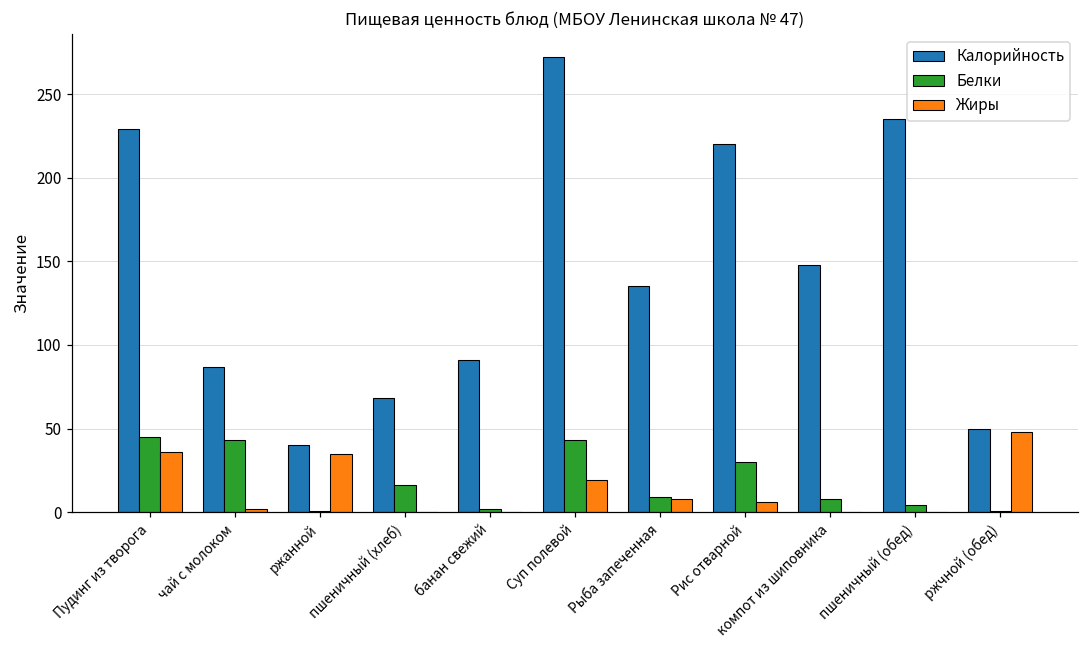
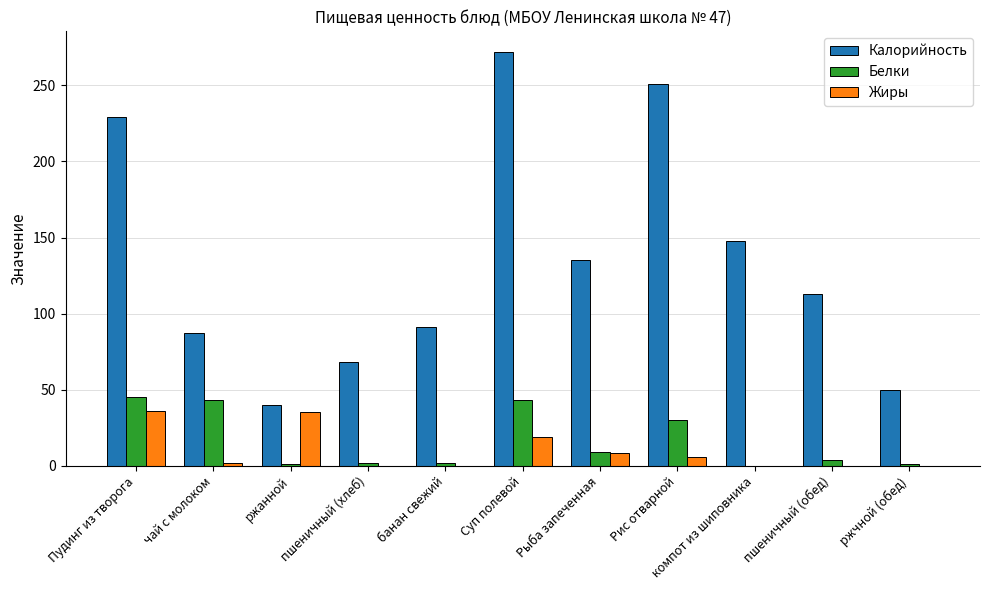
  {
    "Калорийность": {
      "Пудинг из творога": 229,
      "чай с молоком": 87,
      "ржанной": 40,
      "пшеничный (хлеб)": 68,
      "банан свежий": 91,
      "Суп полевой": 272,
      "Рыба запеченная": 135,
-     "Рис отварной": 220,
+     "Рис отварной": 251,
      "компот из шиповника": 148,
-     "пшеничный (обед)": 235,
+     "пшеничный (обед)": 113,
      "ржчной (обед)": 50
    },
    "Белки": {
      "Пудинг из творога": 45,
      "чай с молоком": 43,
-     "пшеничный (хлеб)": 16,
+     "пшеничный (хлеб)": 2,
      "банан свежий": 2,
      "Суп полевой": 43,
      "Рыба запеченная": 9,
      "Рис отварной": 30,
-     "компот из шиповника": 8,
+     "компот из шиповника": 0,
      "пшеничный (обед)": 4
    },
    "Жиры": {
      "Пудинг из творога": 36,
      "чай с молоком": 2,
      "ржанной": 35,
      "пшеничный (хлеб)": 0,
      "банан свежий": 0,
      "Суп полевой": 19,
      "Рыба запеченная": 8,
      "Рис отварной": 6,
      "компот из шиповника": 0,
      "пшеничный (обед)": 0,
-     "ржчной (обед)": 48
+     "ржчной (обед)": 0
    }
  }
